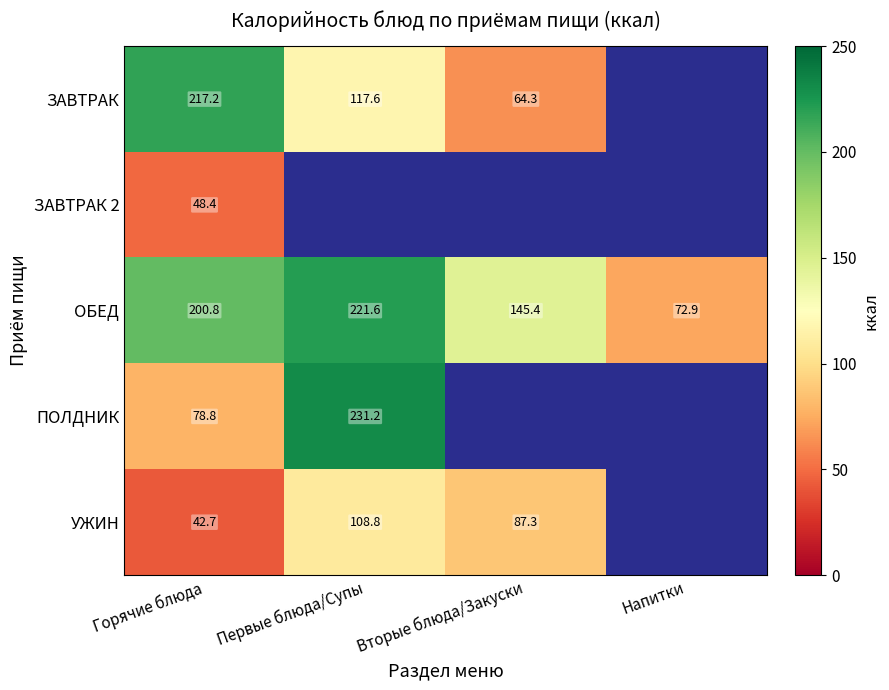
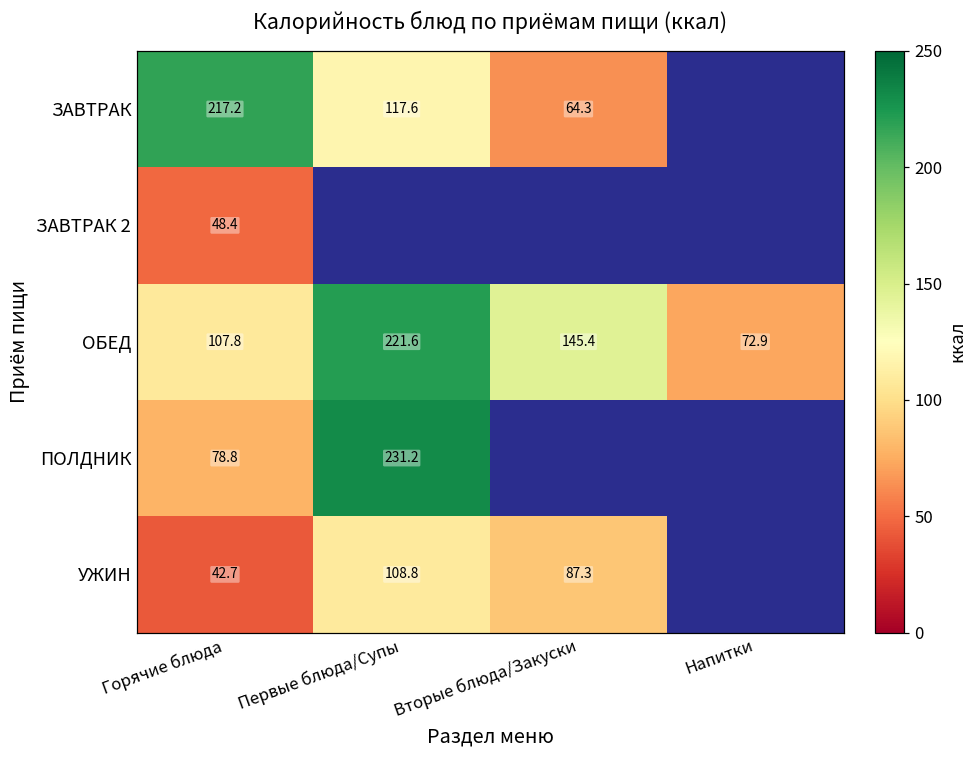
  {
    "ОБЕД": {
-     "Горячие блюда": 200.8
+     "Горячие блюда": 107.8
    }
  }
